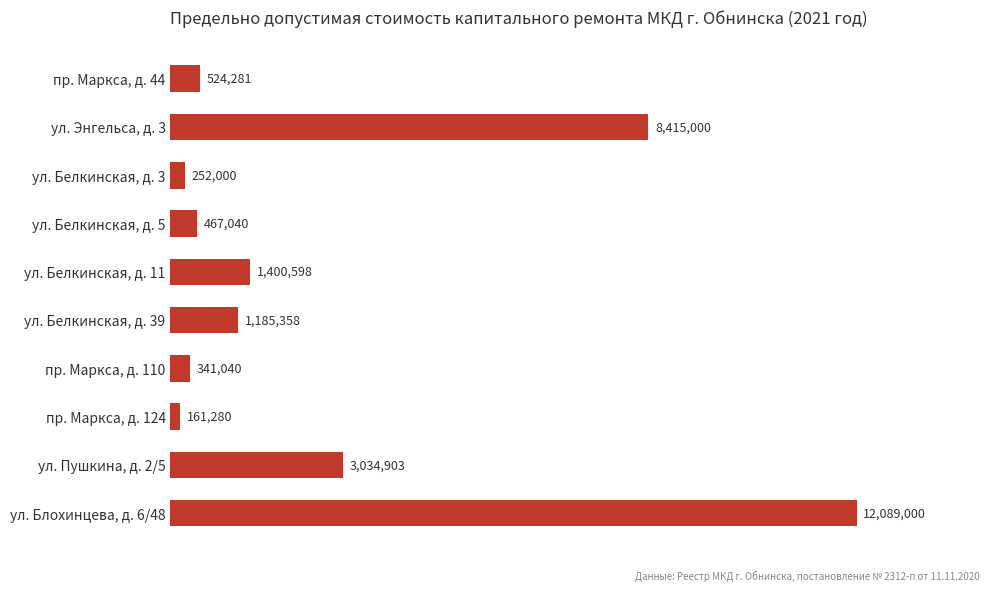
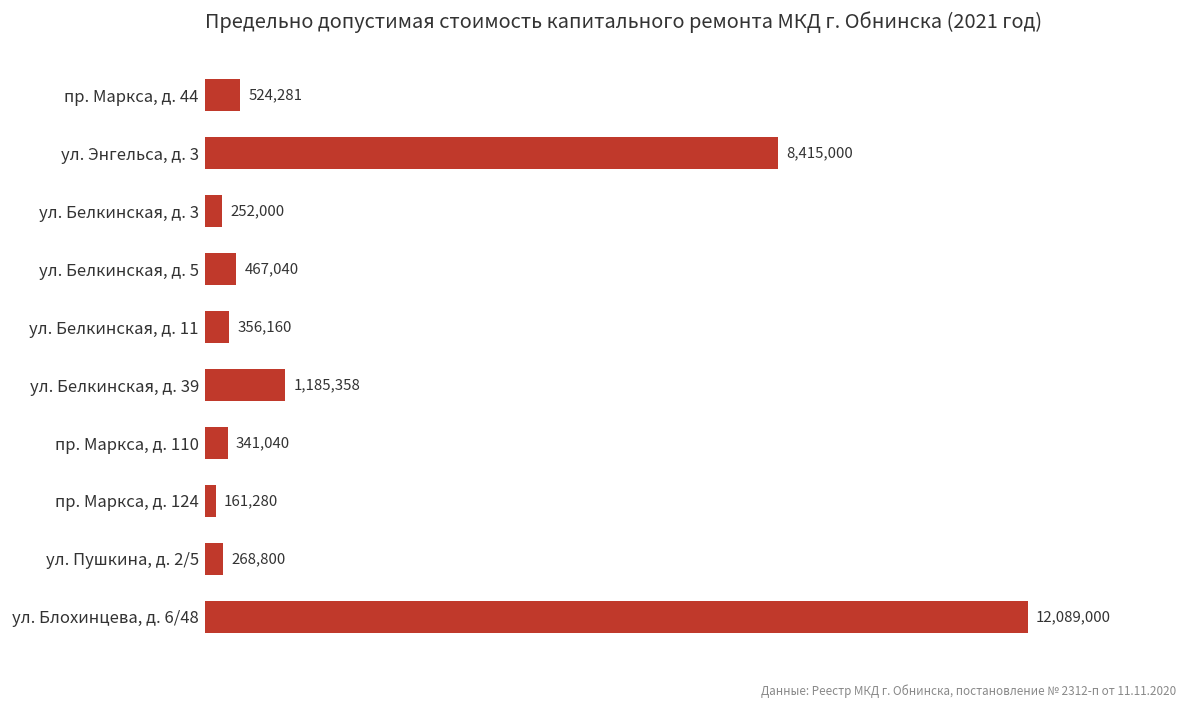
  {
    "пр. Маркса, д. 44": "524,281",
    "ул. Энгельса, д. 3": "8,415,000",
    "ул. Белкинская, д. 3": "252,000",
    "ул. Белкинская, д. 5": "467,040",
-   "ул. Белкинская, д. 11": "1,400,598",
+   "ул. Белкинская, д. 11": "356,160",
    "ул. Белкинская, д. 39": "1,185,358",
    "пр. Маркса, д. 110": "341,040",
    "пр. Маркса, д. 124": "161,280",
-   "ул. Пушкина, д. 2/5": "3,034,903",
+   "ул. Пушкина, д. 2/5": "268,800",
    "ул. Блохинцева, д. 6/48": "12,089,000"
  }
